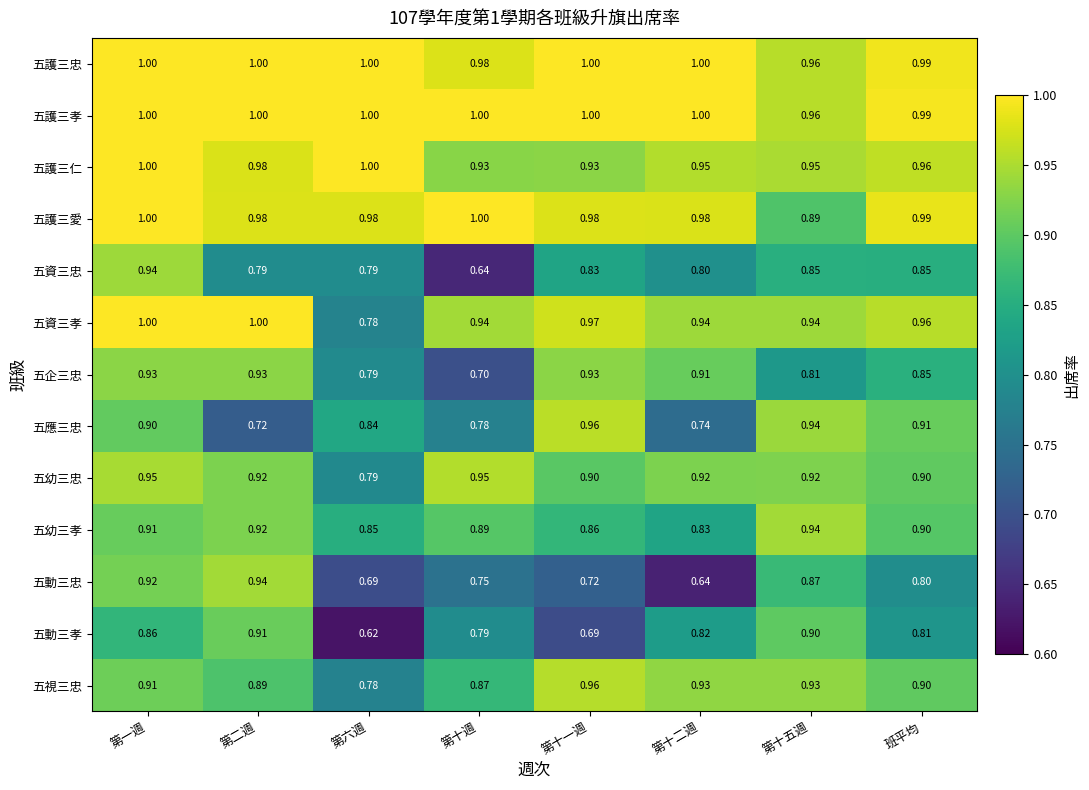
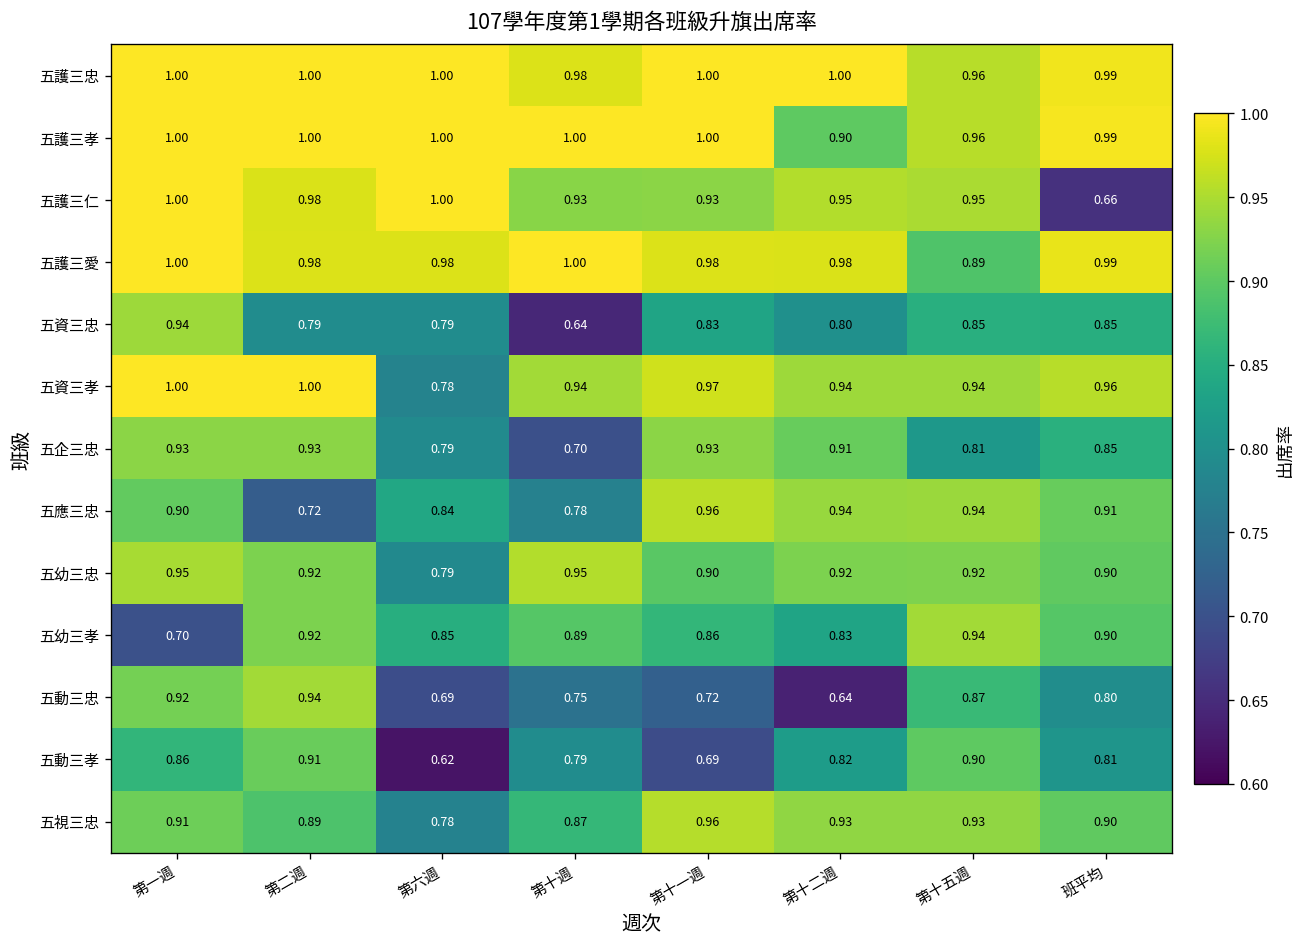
  {
    "五護三忠": {
      "第一週": 1.00,
      "第二週": 1.00,
      "第六週": 1.00,
      "第十週": 0.98,
      "第十一週": 1.00,
      "第十二週": 1.00,
      "第十五週": 0.96,
      "班平均": 0.99
    },
    "五護三孝": {
      "第一週": 1.00,
      "第二週": 1.00,
      "第六週": 1.00,
      "第十週": 1.00,
      "第十一週": 1.00,
-     "第十二週": 1.00,
+     "第十二週": 0.90,
      "第十五週": 0.96,
      "班平均": 0.99
    },
    "五護三仁": {
      "第一週": 1.00,
      "第二週": 0.98,
      "第六週": 1.00,
      "第十週": 0.93,
      "第十一週": 0.93,
      "第十二週": 0.95,
      "第十五週": 0.95,
-     "班平均": 0.96
+     "班平均": 0.66
    },
    "五護三愛": {
      "第一週": 1.00,
      "第二週": 0.98,
      "第六週": 0.98,
      "第十週": 1.00,
      "第十一週": 0.98,
      "第十二週": 0.98,
      "第十五週": 0.89,
      "班平均": 0.99
    },
    "五資三忠": {
      "第一週": 0.94,
      "第二週": 0.79,
      "第六週": 0.79,
      "第十週": 0.64,
      "第十一週": 0.83,
      "第十二週": 0.80,
      "第十五週": 0.85,
      "班平均": 0.85
    },
    "五資三孝": {
      "第一週": 1.00,
      "第二週": 1.00,
      "第六週": 0.78,
      "第十週": 0.94,
      "第十一週": 0.97,
      "第十二週": 0.94,
      "第十五週": 0.94,
      "班平均": 0.96
    },
    "五企三忠": {
      "第一週": 0.93,
      "第二週": 0.93,
      "第六週": 0.79,
      "第十週": 0.70,
      "第十一週": 0.93,
      "第十二週": 0.91,
      "第十五週": 0.81,
      "班平均": 0.85
    },
    "五應三忠": {
      "第一週": 0.90,
      "第二週": 0.72,
      "第六週": 0.84,
      "第十週": 0.78,
      "第十一週": 0.96,
-     "第十二週": 0.74,
+     "第十二週": 0.94,
      "第十五週": 0.94,
      "班平均": 0.91
    },
    "五幼三忠": {
      "第一週": 0.95,
      "第二週": 0.92,
      "第六週": 0.79,
      "第十週": 0.95,
      "第十一週": 0.90,
      "第十二週": 0.92,
      "第十五週": 0.92,
      "班平均": 0.90
    },
    "五幼三孝": {
-     "第一週": 0.91,
+     "第一週": 0.70,
      "第二週": 0.92,
      "第六週": 0.85,
      "第十週": 0.89,
      "第十一週": 0.86,
      "第十二週": 0.83,
      "第十五週": 0.94,
      "班平均": 0.90
    },
    "五動三忠": {
      "第一週": 0.92,
      "第二週": 0.94,
      "第六週": 0.69,
      "第十週": 0.75,
      "第十一週": 0.72,
      "第十二週": 0.64,
      "第十五週": 0.87,
      "班平均": 0.80
    },
    "五動三孝": {
      "第一週": 0.86,
      "第二週": 0.91,
      "第六週": 0.62,
      "第十週": 0.79,
      "第十一週": 0.69,
      "第十二週": 0.82,
      "第十五週": 0.90,
      "班平均": 0.81
    },
    "五視三忠": {
      "第一週": 0.91,
      "第二週": 0.89,
      "第六週": 0.78,
      "第十週": 0.87,
      "第十一週": 0.96,
      "第十二週": 0.93,
      "第十五週": 0.93,
      "班平均": 0.90
    }
  }
